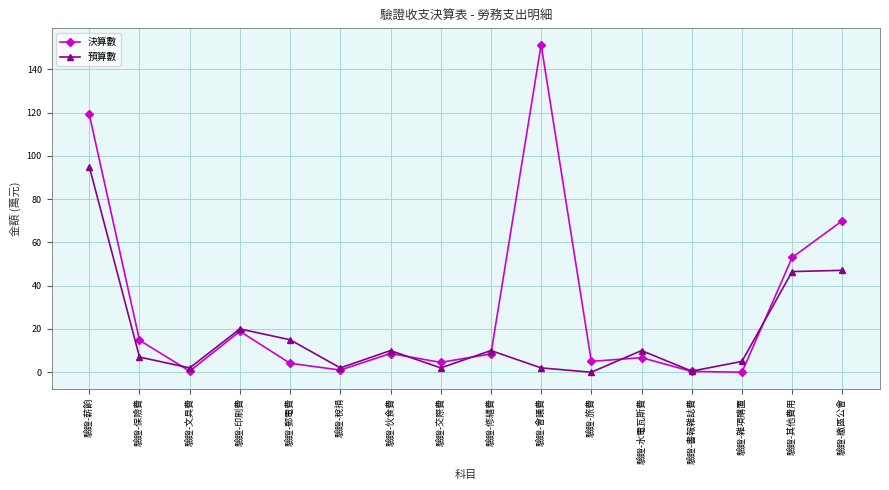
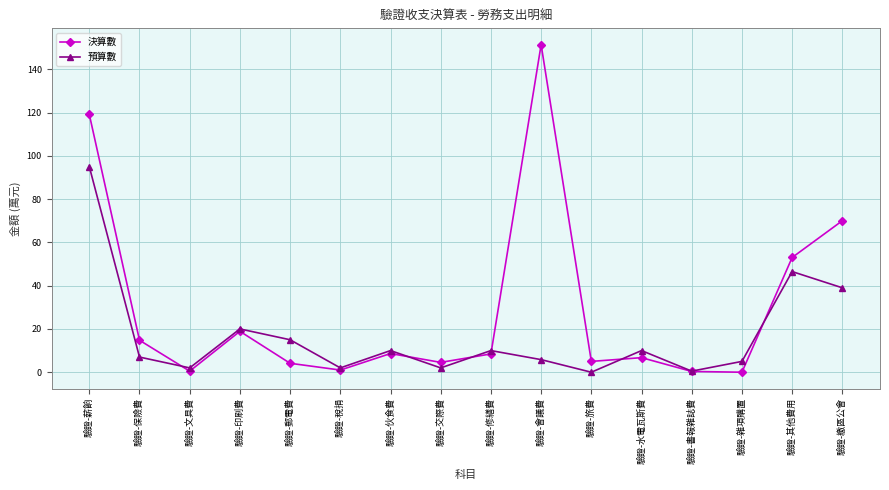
  {
    "決算數": {
      "驗證-薪餉": 119,
      "驗證-保險費": 15,
      "驗證-文具費": 0,
      "驗證-郵電費": 4,
      "驗證-伙食費": 9,
      "驗證-交際費": 5,
      "驗證-修繕費": 8,
      "驗證-會議費": 151,
      "驗證-旅費": 5,
      "驗證-水電瓦斯費": 7,
      "驗證-雜項購置": 0,
      "驗證-其他費用": 53,
      "驗證-繳區公會": 70
    },
    "預算數": {
      "驗證-薪餉": 95,
      "驗證-保險費": 7,
      "驗證-文具費": 2,
      "驗證-郵電費": 15,
      "驗證-伙食費": 10,
      "驗證-交際費": 2,
      "驗證-修繕費": 10,
-     "驗證-會議費": 2,
+     "驗證-會議費": 6,
      "驗證-旅費": 0,
      "驗證-水電瓦斯費": 10,
      "驗證-雜項購置": 5,
      "驗證-其他費用": 47,
-     "驗證-繳區公會": 47
+     "驗證-繳區公會": 39
    }
  }
